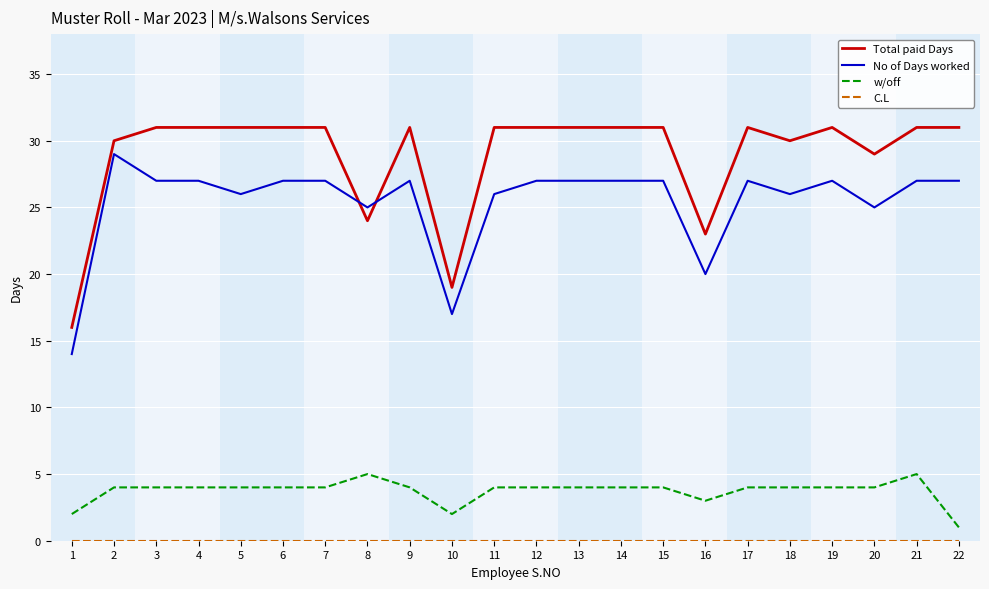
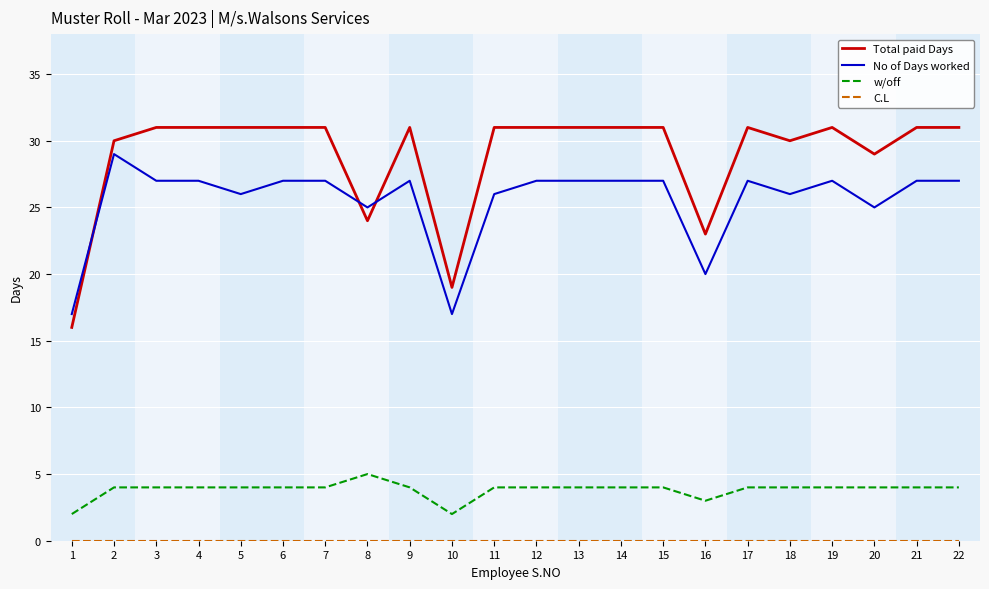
  {
    "Total paid Days": {
      "1": 16,
      "2": 30,
      "3": 31,
      "4": 31,
      "5": 31,
      "6": 31,
      "7": 31,
      "8": 24,
      "9": 31,
      "10": 19,
      "11": 31,
      "12": 31,
      "13": 31,
      "14": 31,
      "15": 31,
      "16": 23,
      "17": 31,
      "18": 30,
      "19": 31,
      "20": 29,
      "21": 31,
      "22": 31
    },
    "No of Days worked": {
-     "1": 14,
+     "1": 17,
      "2": 29,
      "3": 27,
      "4": 27,
      "5": 26,
      "6": 27,
      "7": 27,
      "8": 25,
      "9": 27,
      "10": 17,
      "11": 26,
      "12": 27,
      "13": 27,
      "14": 27,
      "15": 27,
      "16": 20,
      "17": 27,
      "18": 26,
      "19": 27,
      "20": 25,
      "21": 27,
      "22": 27
    },
    "w/off": {
      "1": 2,
      "2": 4,
      "3": 4,
      "4": 4,
      "5": 4,
      "6": 4,
      "7": 4,
      "8": 5,
      "9": 4,
      "10": 2,
      "11": 4,
      "12": 4,
      "13": 4,
      "14": 4,
      "15": 4,
      "16": 3,
      "17": 4,
      "18": 4,
      "19": 4,
      "20": 4,
-     "21": 5,
-     "22": 1
+     "21": 4,
+     "22": 4
    },
    "C.L": {
      "1": 0,
      "2": 0,
      "3": 0,
      "4": 0,
      "5": 0,
      "6": 0,
      "7": 0,
      "8": 0,
      "9": 0,
      "10": 0,
      "11": 0,
      "12": 0,
      "13": 0,
      "14": 0,
      "15": 0,
      "16": 0,
      "17": 0,
      "18": 0,
      "19": 0,
      "20": 0,
      "21": 0,
      "22": 0
    }
  }
